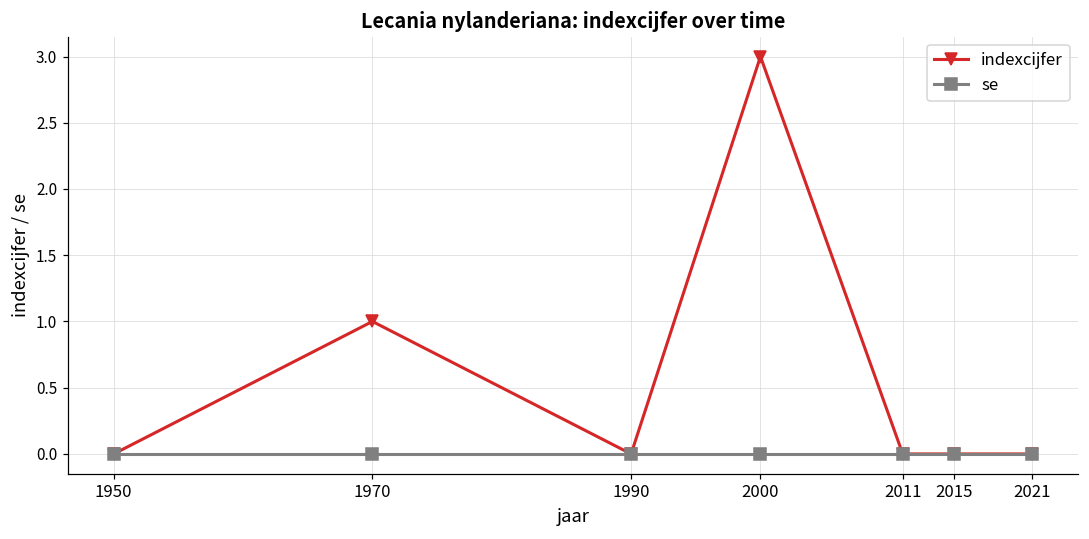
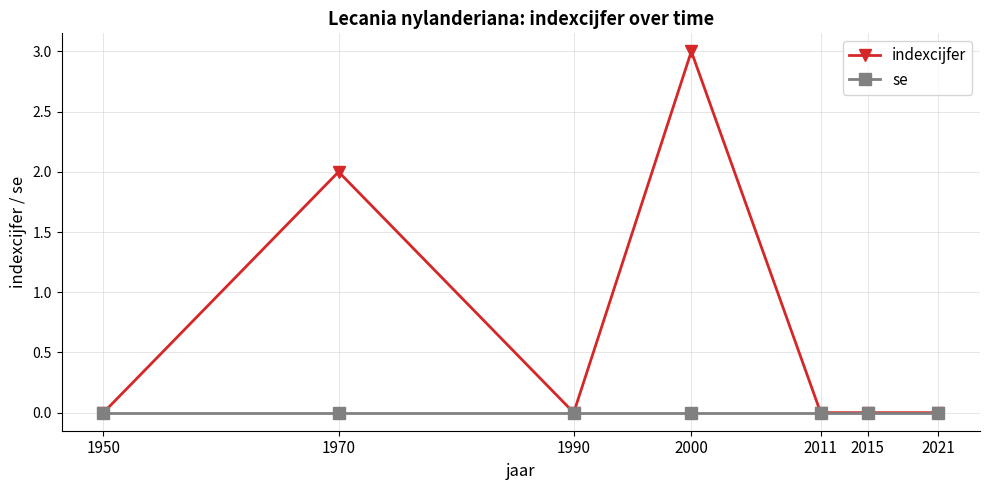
  {
    "indexcijfer": {
-     "1970": 1,
+     "1970": 2,
      "2000": 3
    },
    "se": {
      "1970": 0,
      "2000": 0
    }
  }
